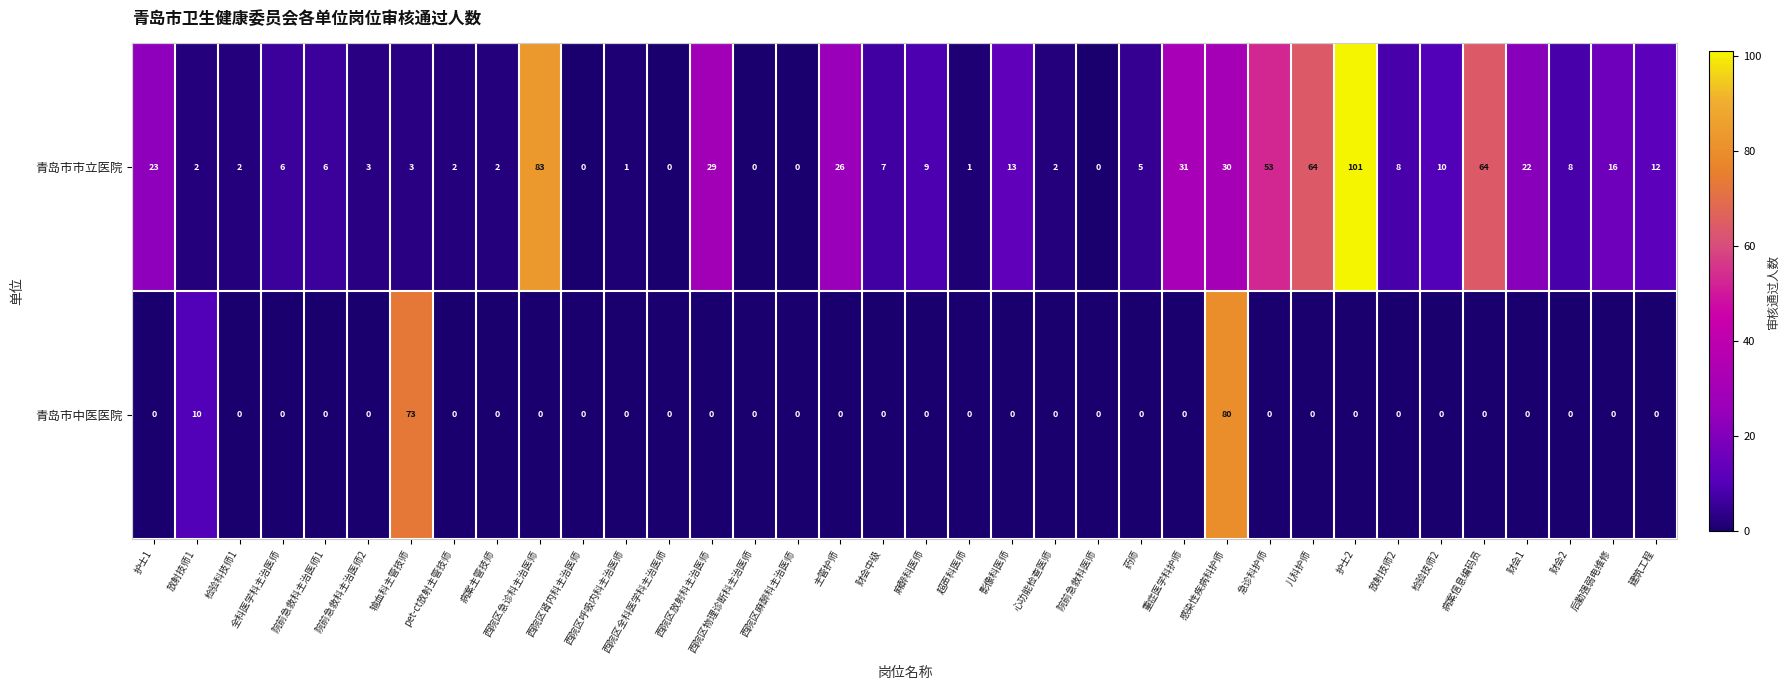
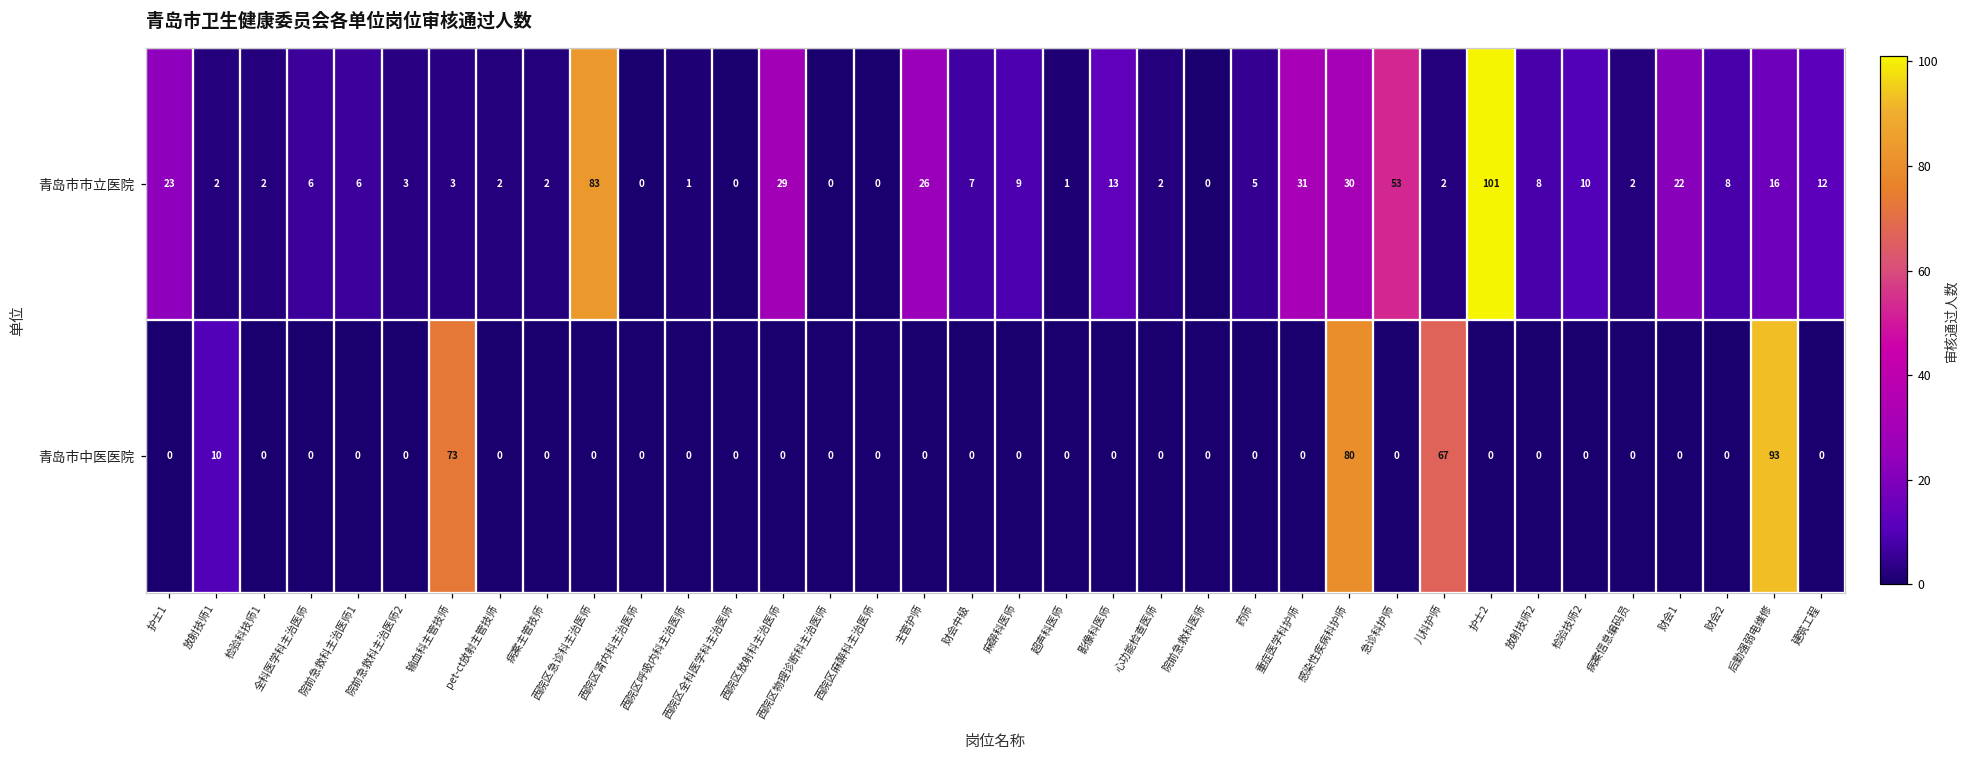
  {
    "青岛市市立医院": {
      "护士1": 23,
      "放射技师1": 2,
      "检验科技师1": 2,
      "全科医学科主治医师": 6,
      "院前急救科主治医师1": 6,
      "院前急救科主治医师2": 3,
      "输血科主管技师": 3,
      "pet-ct放射主管技师": 2,
      "病案主管技师": 2,
      "西院区急诊科主治医师": 83,
      "西院区肾内科主治医师": 0,
      "西院区呼吸内科主治医师": 1,
      "西院区全科医学科主治医师": 0,
      "西院区放射科主治医师": 29,
      "西院区物理诊断科主治医师": 0,
      "西院区麻醉科主治医师": 0,
      "主管护师": 26,
      "财会中级": 7,
      "麻醉科医师": 9,
      "超声科医师": 1,
      "影像科医师": 13,
      "心功能检查医师": 2,
      "院前急救科医师": 0,
      "药师": 5,
      "重症医学科护师": 31,
      "感染性疾病科护师": 30,
      "急诊科护师": 53,
-     "儿科护师": 64,
+     "儿科护师": 2,
      "护士2": 101,
      "放射技师2": 8,
      "检验技师2": 10,
-     "病案信息编码员": 64,
+     "病案信息编码员": 2,
      "财会1": 22,
      "财会2": 8,
      "后勤强弱电维修": 16,
      "建筑工程": 12
    },
    "青岛市中医医院": {
      "护士1": 0,
      "放射技师1": 10,
      "检验科技师1": 0,
      "全科医学科主治医师": 0,
      "院前急救科主治医师1": 0,
      "院前急救科主治医师2": 0,
      "输血科主管技师": 73,
      "pet-ct放射主管技师": 0,
      "病案主管技师": 0,
      "西院区急诊科主治医师": 0,
      "西院区肾内科主治医师": 0,
      "西院区呼吸内科主治医师": 0,
      "西院区全科医学科主治医师": 0,
      "西院区放射科主治医师": 0,
      "西院区物理诊断科主治医师": 0,
      "西院区麻醉科主治医师": 0,
      "主管护师": 0,
      "财会中级": 0,
      "麻醉科医师": 0,
      "超声科医师": 0,
      "影像科医师": 0,
      "心功能检查医师": 0,
      "院前急救科医师": 0,
      "药师": 0,
      "重症医学科护师": 0,
      "感染性疾病科护师": 80,
      "急诊科护师": 0,
-     "儿科护师": 0,
+     "儿科护师": 67,
      "护士2": 0,
      "放射技师2": 0,
      "检验技师2": 0,
      "病案信息编码员": 0,
      "财会1": 0,
      "财会2": 0,
-     "后勤强弱电维修": 0,
+     "后勤强弱电维修": 93,
      "建筑工程": 0
    }
  }
